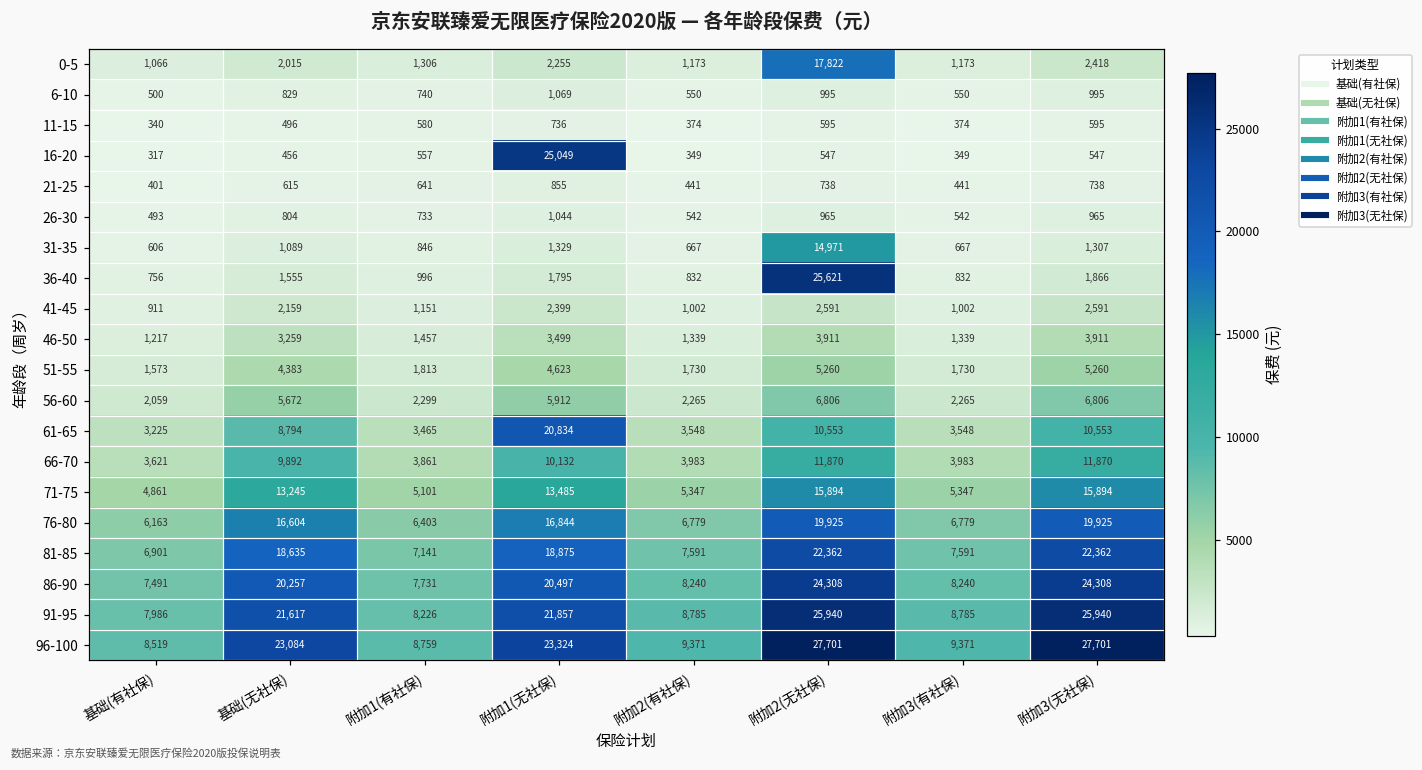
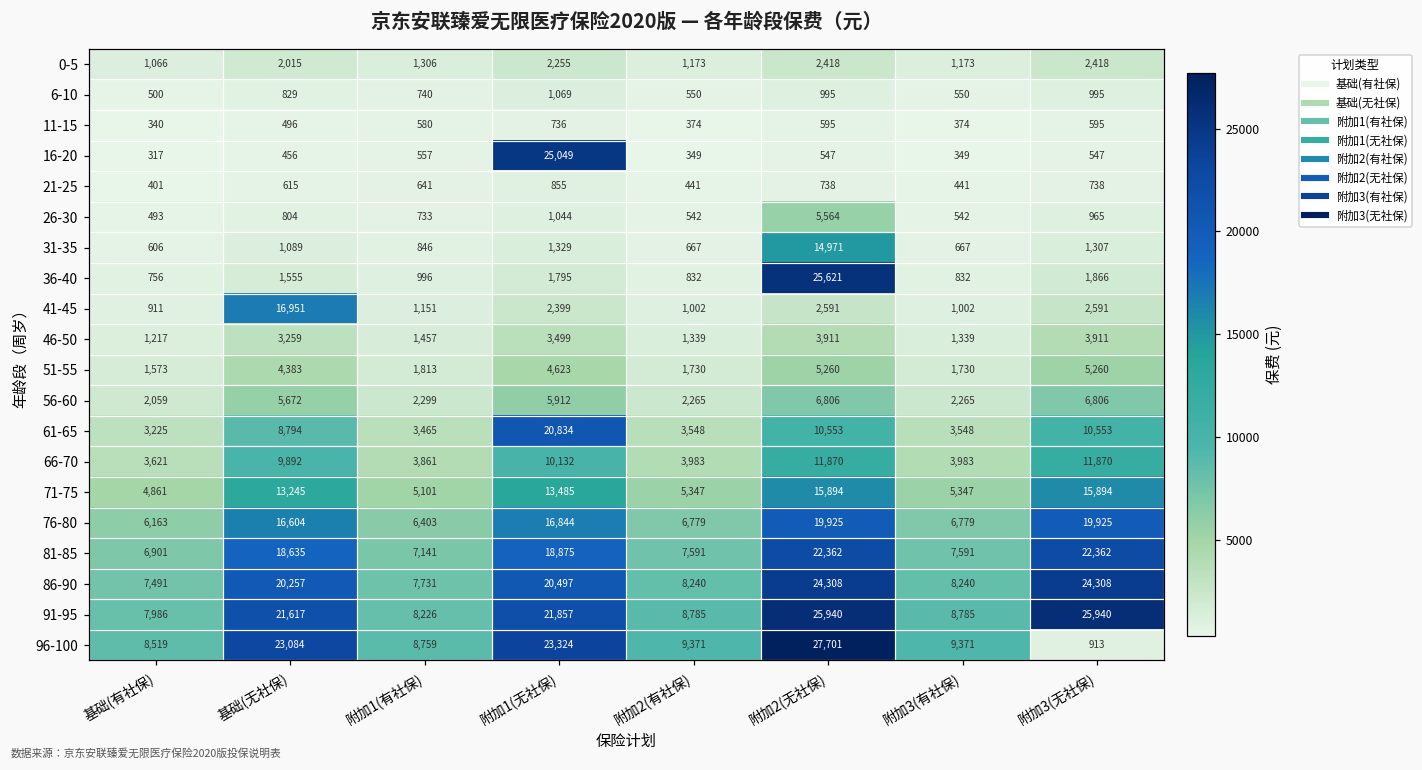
  {
    "0-5": {
      "基础(有社保)": "1,066",
      "基础(无社保)": "2,015",
      "附加1(有社保)": "1,306",
      "附加1(无社保)": "2,255",
      "附加2(有社保)": "1,173",
-     "附加2(无社保)": "17,822",
+     "附加2(无社保)": "2,418",
      "附加3(有社保)": "1,173",
      "附加3(无社保)": "2,418"
    },
    "6-10": {
      "基础(有社保)": "500",
      "基础(无社保)": "829",
      "附加1(有社保)": "740",
      "附加1(无社保)": "1,069",
      "附加2(有社保)": "550",
      "附加2(无社保)": "995",
      "附加3(有社保)": "550",
      "附加3(无社保)": "995"
    },
    "11-15": {
      "基础(有社保)": "340",
      "基础(无社保)": "496",
      "附加1(有社保)": "580",
      "附加1(无社保)": "736",
      "附加2(有社保)": "374",
      "附加2(无社保)": "595",
      "附加3(有社保)": "374",
      "附加3(无社保)": "595"
    },
    "16-20": {
      "基础(有社保)": "317",
      "基础(无社保)": "456",
      "附加1(有社保)": "557",
      "附加1(无社保)": "25,049",
      "附加2(有社保)": "349",
      "附加2(无社保)": "547",
      "附加3(有社保)": "349",
      "附加3(无社保)": "547"
    },
    "21-25": {
      "基础(有社保)": "401",
      "基础(无社保)": "615",
      "附加1(有社保)": "641",
      "附加1(无社保)": "855",
      "附加2(有社保)": "441",
      "附加2(无社保)": "738",
      "附加3(有社保)": "441",
      "附加3(无社保)": "738"
    },
    "26-30": {
      "基础(有社保)": "493",
      "基础(无社保)": "804",
      "附加1(有社保)": "733",
      "附加1(无社保)": "1,044",
      "附加2(有社保)": "542",
-     "附加2(无社保)": "965",
+     "附加2(无社保)": "5,564",
      "附加3(有社保)": "542",
      "附加3(无社保)": "965"
    },
    "31-35": {
      "基础(有社保)": "606",
      "基础(无社保)": "1,089",
      "附加1(有社保)": "846",
      "附加1(无社保)": "1,329",
      "附加2(有社保)": "667",
      "附加2(无社保)": "14,971",
      "附加3(有社保)": "667",
      "附加3(无社保)": "1,307"
    },
    "36-40": {
      "基础(有社保)": "756",
      "基础(无社保)": "1,555",
      "附加1(有社保)": "996",
      "附加1(无社保)": "1,795",
      "附加2(有社保)": "832",
      "附加2(无社保)": "25,621",
      "附加3(有社保)": "832",
      "附加3(无社保)": "1,866"
    },
    "41-45": {
      "基础(有社保)": "911",
-     "基础(无社保)": "2,159",
+     "基础(无社保)": "16,951",
      "附加1(有社保)": "1,151",
      "附加1(无社保)": "2,399",
      "附加2(有社保)": "1,002",
      "附加2(无社保)": "2,591",
      "附加3(有社保)": "1,002",
      "附加3(无社保)": "2,591"
    },
    "46-50": {
      "基础(有社保)": "1,217",
      "基础(无社保)": "3,259",
      "附加1(有社保)": "1,457",
      "附加1(无社保)": "3,499",
      "附加2(有社保)": "1,339",
      "附加2(无社保)": "3,911",
      "附加3(有社保)": "1,339",
      "附加3(无社保)": "3,911"
    },
    "51-55": {
      "基础(有社保)": "1,573",
      "基础(无社保)": "4,383",
      "附加1(有社保)": "1,813",
      "附加1(无社保)": "4,623",
      "附加2(有社保)": "1,730",
      "附加2(无社保)": "5,260",
      "附加3(有社保)": "1,730",
      "附加3(无社保)": "5,260"
    },
    "56-60": {
      "基础(有社保)": "2,059",
      "基础(无社保)": "5,672",
      "附加1(有社保)": "2,299",
      "附加1(无社保)": "5,912",
      "附加2(有社保)": "2,265",
      "附加2(无社保)": "6,806",
      "附加3(有社保)": "2,265",
      "附加3(无社保)": "6,806"
    },
    "61-65": {
      "基础(有社保)": "3,225",
      "基础(无社保)": "8,794",
      "附加1(有社保)": "3,465",
      "附加1(无社保)": "20,834",
      "附加2(有社保)": "3,548",
      "附加2(无社保)": "10,553",
      "附加3(有社保)": "3,548",
      "附加3(无社保)": "10,553"
    },
    "66-70": {
      "基础(有社保)": "3,621",
      "基础(无社保)": "9,892",
      "附加1(有社保)": "3,861",
      "附加1(无社保)": "10,132",
      "附加2(有社保)": "3,983",
      "附加2(无社保)": "11,870",
      "附加3(有社保)": "3,983",
      "附加3(无社保)": "11,870"
    },
    "71-75": {
      "基础(有社保)": "4,861",
      "基础(无社保)": "13,245",
      "附加1(有社保)": "5,101",
      "附加1(无社保)": "13,485",
      "附加2(有社保)": "5,347",
      "附加2(无社保)": "15,894",
      "附加3(有社保)": "5,347",
      "附加3(无社保)": "15,894"
    },
    "76-80": {
      "基础(有社保)": "6,163",
      "基础(无社保)": "16,604",
      "附加1(有社保)": "6,403",
      "附加1(无社保)": "16,844",
      "附加2(有社保)": "6,779",
      "附加2(无社保)": "19,925",
      "附加3(有社保)": "6,779",
      "附加3(无社保)": "19,925"
    },
    "81-85": {
      "基础(有社保)": "6,901",
      "基础(无社保)": "18,635",
      "附加1(有社保)": "7,141",
      "附加1(无社保)": "18,875",
      "附加2(有社保)": "7,591",
      "附加2(无社保)": "22,362",
      "附加3(有社保)": "7,591",
      "附加3(无社保)": "22,362"
    },
    "86-90": {
      "基础(有社保)": "7,491",
      "基础(无社保)": "20,257",
      "附加1(有社保)": "7,731",
      "附加1(无社保)": "20,497",
      "附加2(有社保)": "8,240",
      "附加2(无社保)": "24,308",
      "附加3(有社保)": "8,240",
      "附加3(无社保)": "24,308"
    },
    "91-95": {
      "基础(有社保)": "7,986",
      "基础(无社保)": "21,617",
      "附加1(有社保)": "8,226",
      "附加1(无社保)": "21,857",
      "附加2(有社保)": "8,785",
      "附加2(无社保)": "25,940",
      "附加3(有社保)": "8,785",
      "附加3(无社保)": "25,940"
    },
    "96-100": {
      "基础(有社保)": "8,519",
      "基础(无社保)": "23,084",
      "附加1(有社保)": "8,759",
      "附加1(无社保)": "23,324",
      "附加2(有社保)": "9,371",
      "附加2(无社保)": "27,701",
      "附加3(有社保)": "9,371",
-     "附加3(无社保)": "27,701"
+     "附加3(无社保)": "913"
    }
  }
